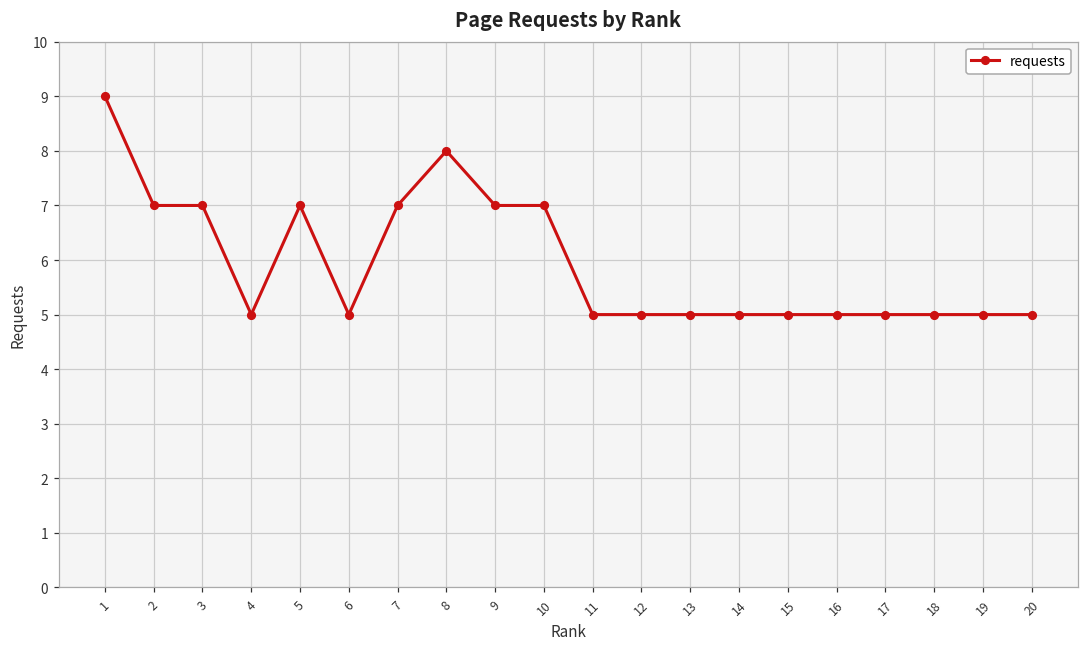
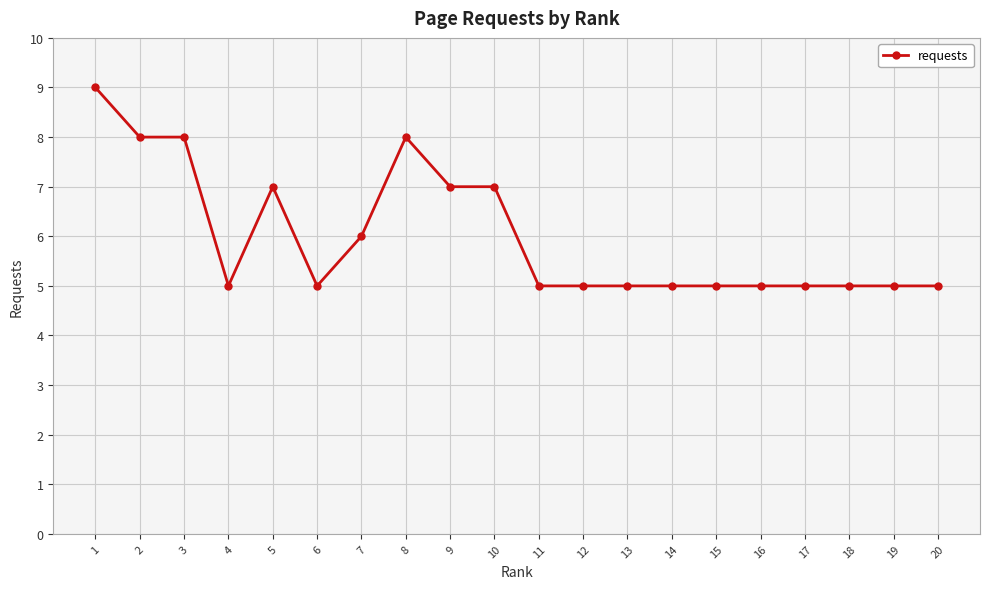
  {
    "1": 9,
-   "2": 7,
-   "3": 7,
+   "2": 8,
+   "3": 8,
    "4": 5,
    "5": 7,
    "6": 5,
-   "7": 7,
+   "7": 6,
    "8": 8,
    "9": 7,
    "10": 7,
    "11": 5,
    "12": 5,
    "13": 5,
    "14": 5,
    "15": 5,
    "16": 5,
    "17": 5,
    "18": 5,
    "19": 5,
    "20": 5
  }
